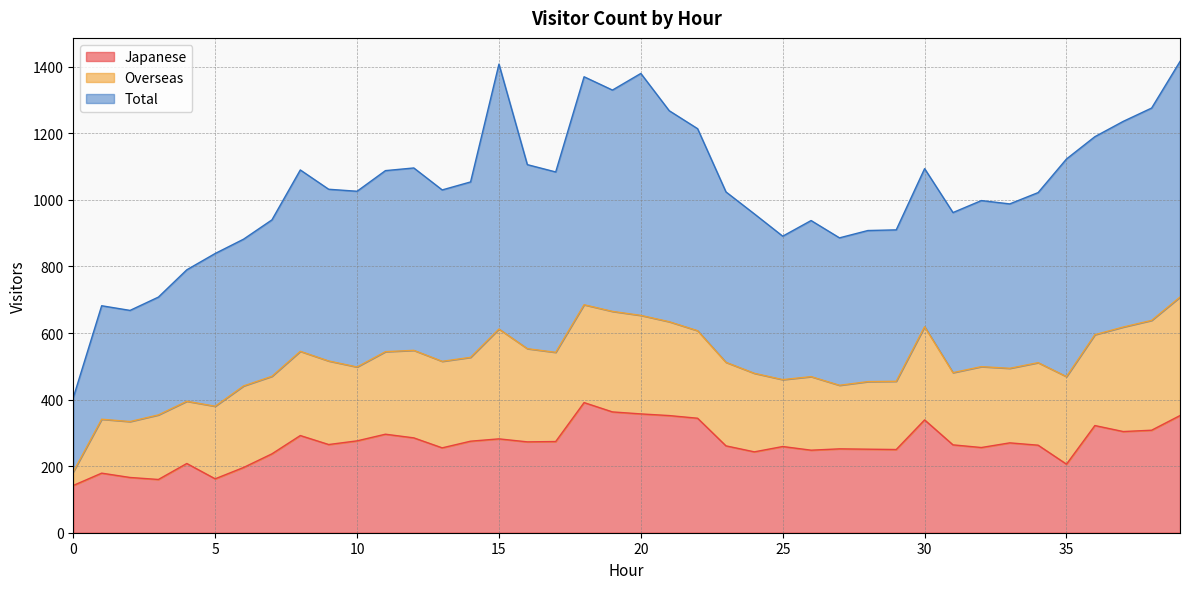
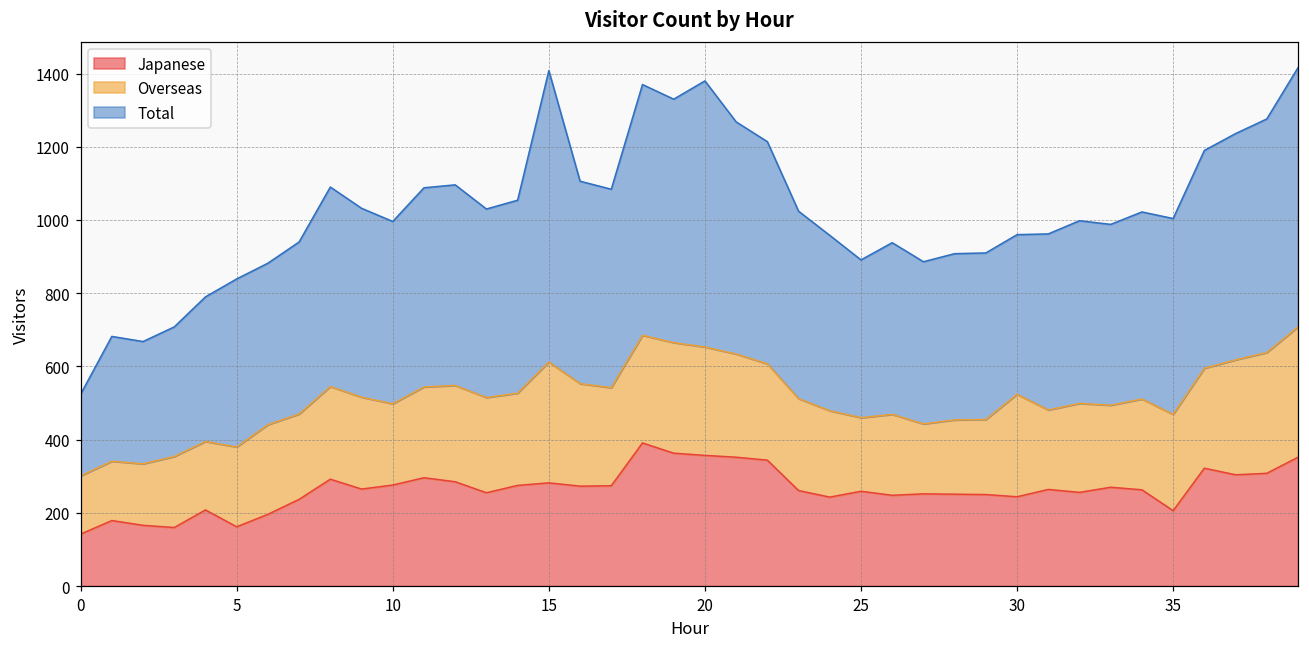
  {
    "Japanese": {
      "0": 140,
      "5": 160,
      "10": 280,
      "15": 280,
      "20": 360,
      "25": 260,
-     "30": 340,
+     "30": 240,
      "35": 210
    },
    "Overseas": {
-     "0": 40,
+     "0": 160,
      "5": 220,
      "10": 220,
      "15": 330,
      "20": 300,
      "25": 200,
      "30": 280,
      "35": 260
    },
    "Total": {
      "0": 220,
      "5": 460,
-     "10": 530,
+     "10": 500,
      "15": 800,
      "20": 730,
      "25": 430,
-     "30": 480,
-     "35": 650
+     "30": 440,
+     "35": 540
    }
  }
